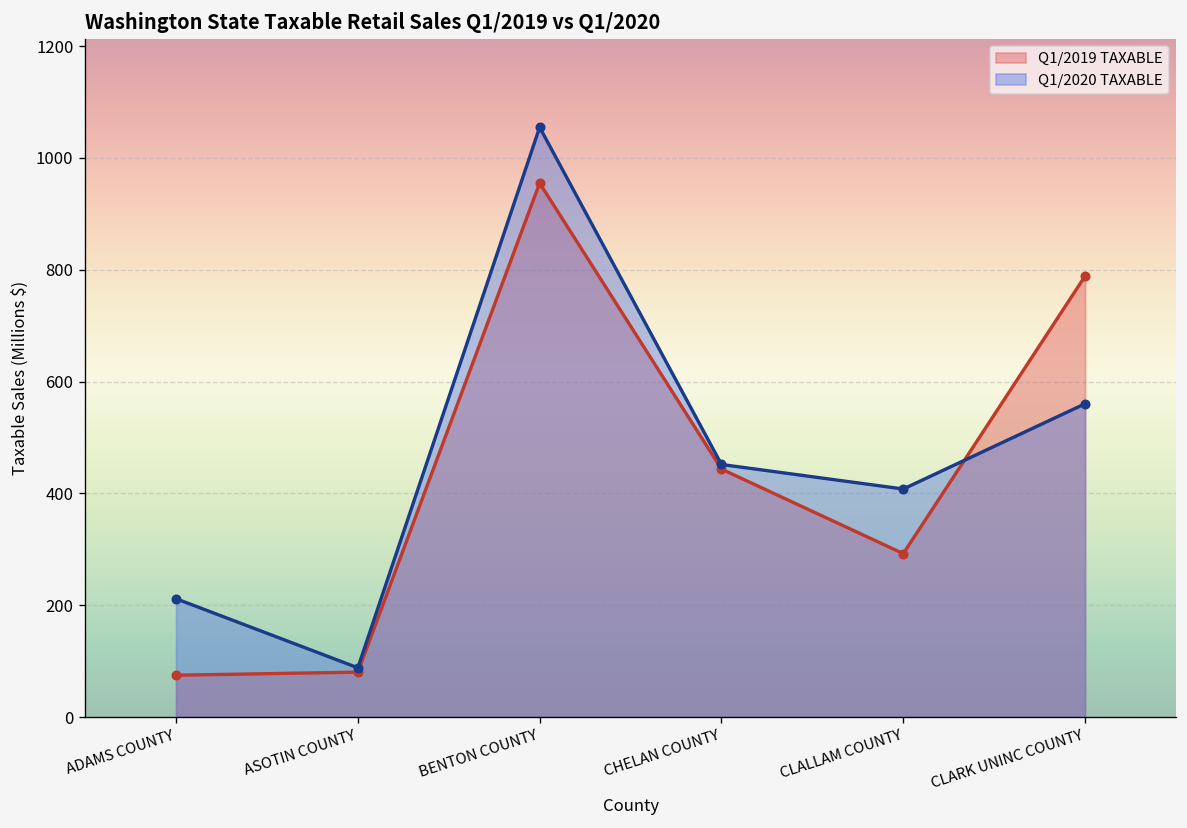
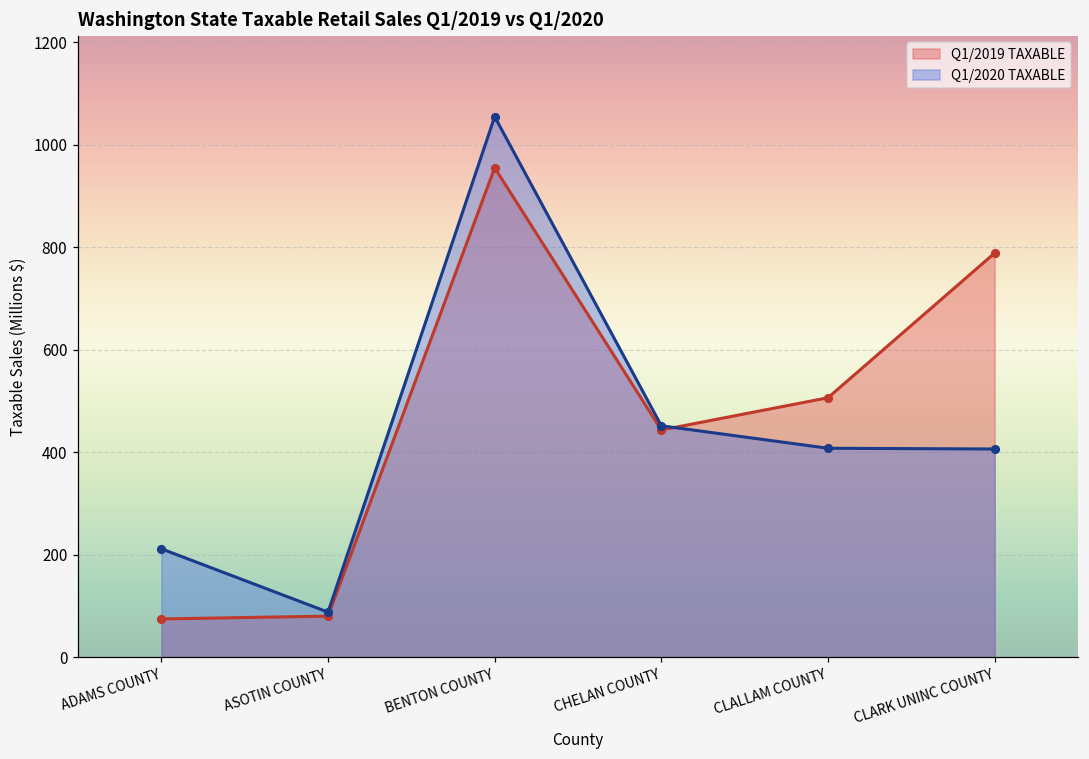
  {
    "Q1/2019 TAXABLE": {
      "ADAMS COUNTY": 70,
      "ASOTIN COUNTY": 80,
      "BENTON COUNTY": 950,
      "CHELAN COUNTY": 440,
-     "CLALLAM COUNTY": 290,
+     "CLALLAM COUNTY": 510,
      "CLARK UNINC COUNTY": 790
    },
    "Q1/2020 TAXABLE": {
      "ADAMS COUNTY": 210,
      "ASOTIN COUNTY": 90,
      "BENTON COUNTY": 1050,
      "CHELAN COUNTY": 450,
      "CLALLAM COUNTY": 410,
-     "CLARK UNINC COUNTY": 560
+     "CLARK UNINC COUNTY": 410
    }
  }
